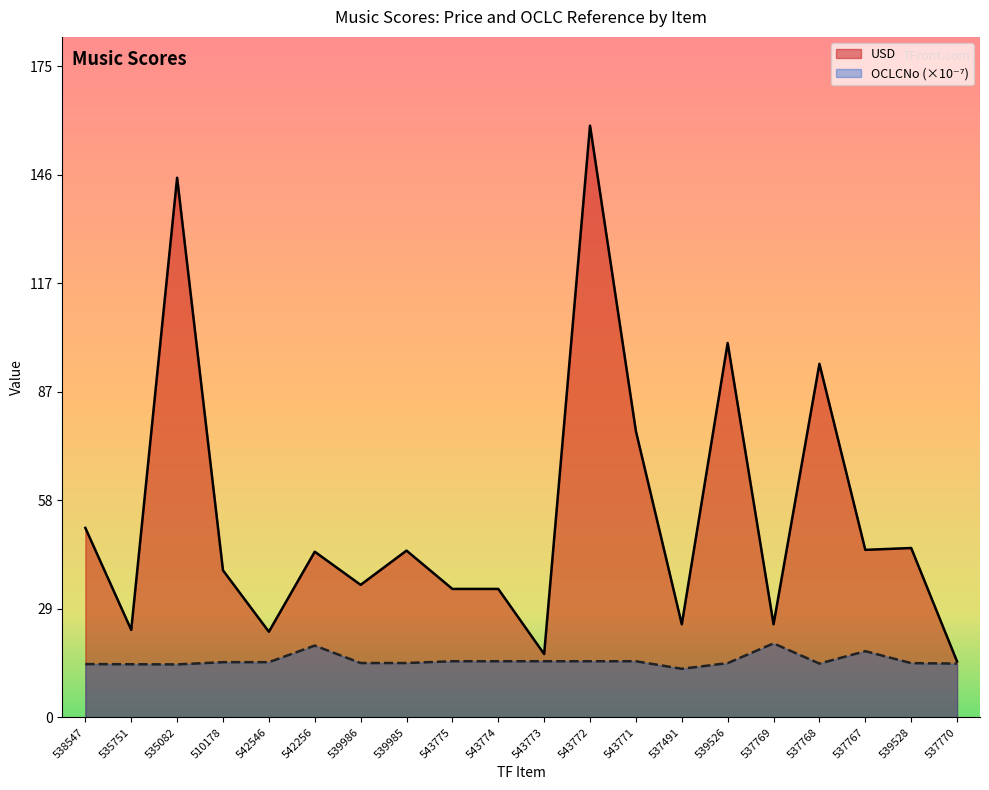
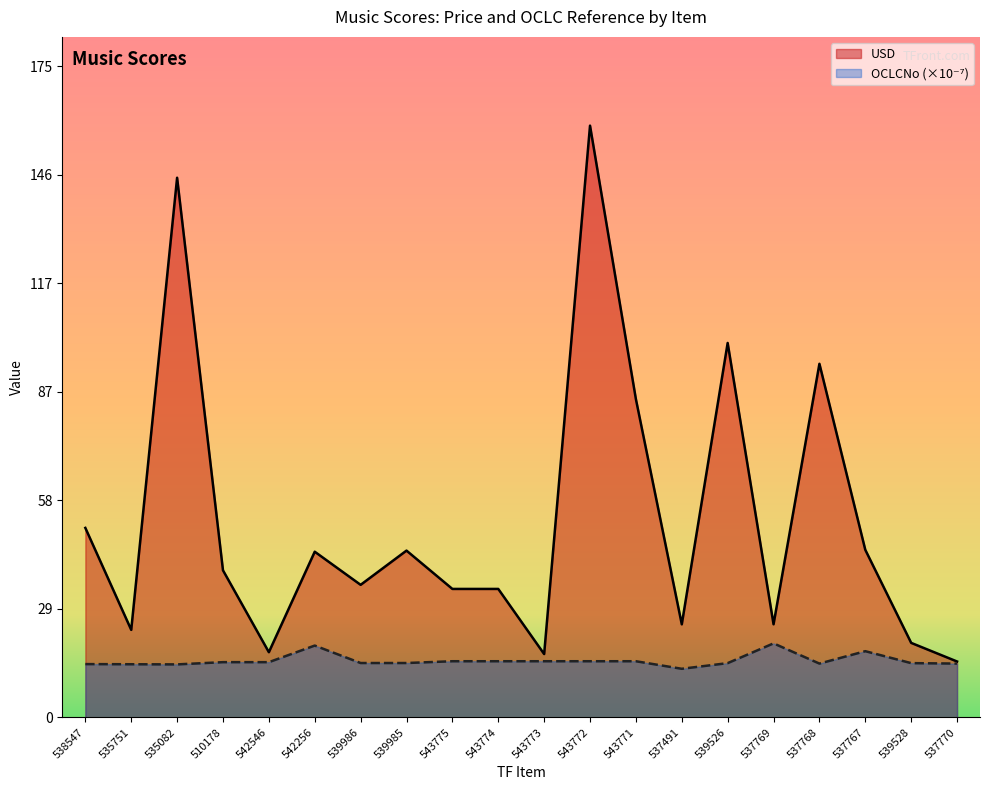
  {
    "USD": {
      "538547": 51,
      "535751": 24,
      "535082": 145,
      "510178": 40,
-     "542546": 23,
+     "542546": 18,
      "542256": 45,
      "539986": 36,
      "539985": 45,
      "543775": 35,
      "543774": 35,
      "543773": 17,
      "543772": 159,
-     "543771": 77,
+     "543771": 86,
      "537491": 25,
      "539526": 101,
      "537769": 25,
      "537768": 95,
      "537767": 45,
-     "539528": 46
+     "539528": 20
    },
    "OCLCNo (×10⁻⁷)": {
      "538547": 14,
      "535751": 14,
      "535082": 14,
      "510178": 15,
      "542546": 15,
      "542256": 19,
      "539986": 15,
      "539985": 15,
      "543775": 15,
      "543774": 15,
      "543773": 15,
      "543772": 15,
      "543771": 15,
      "537491": 13,
      "539526": 15,
      "537769": 20,
      "537768": 14,
      "537767": 18,
      "539528": 15
    }
  }
